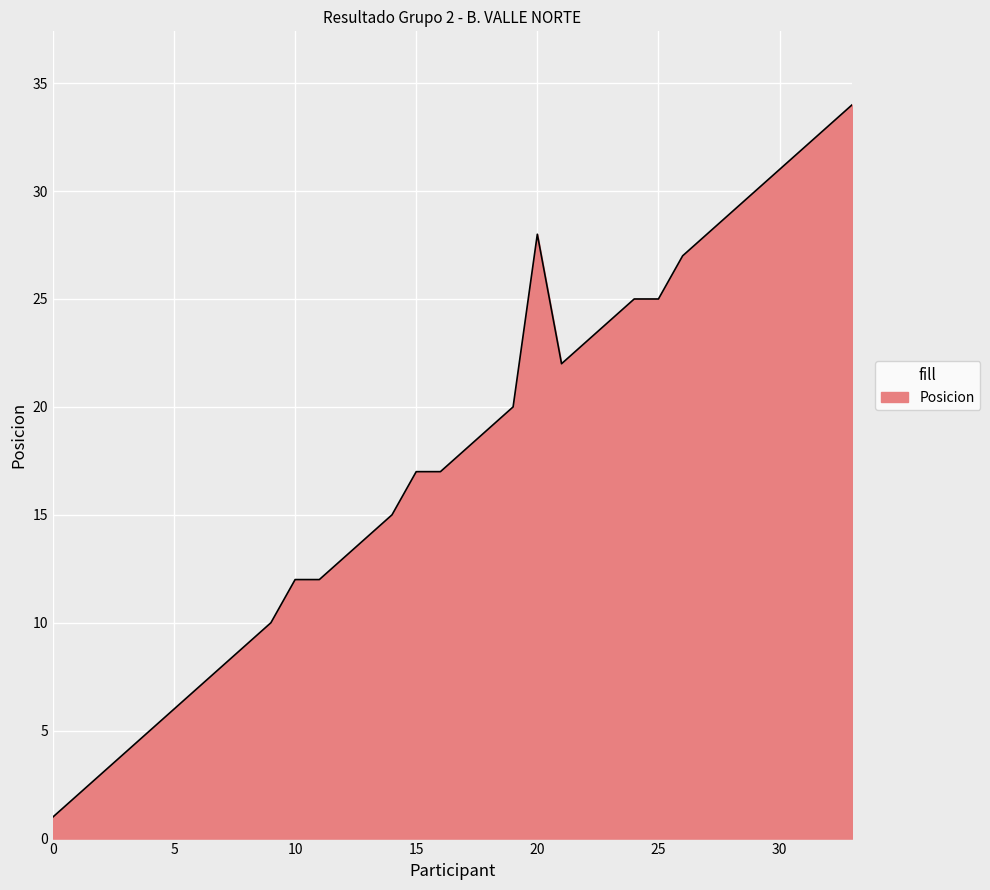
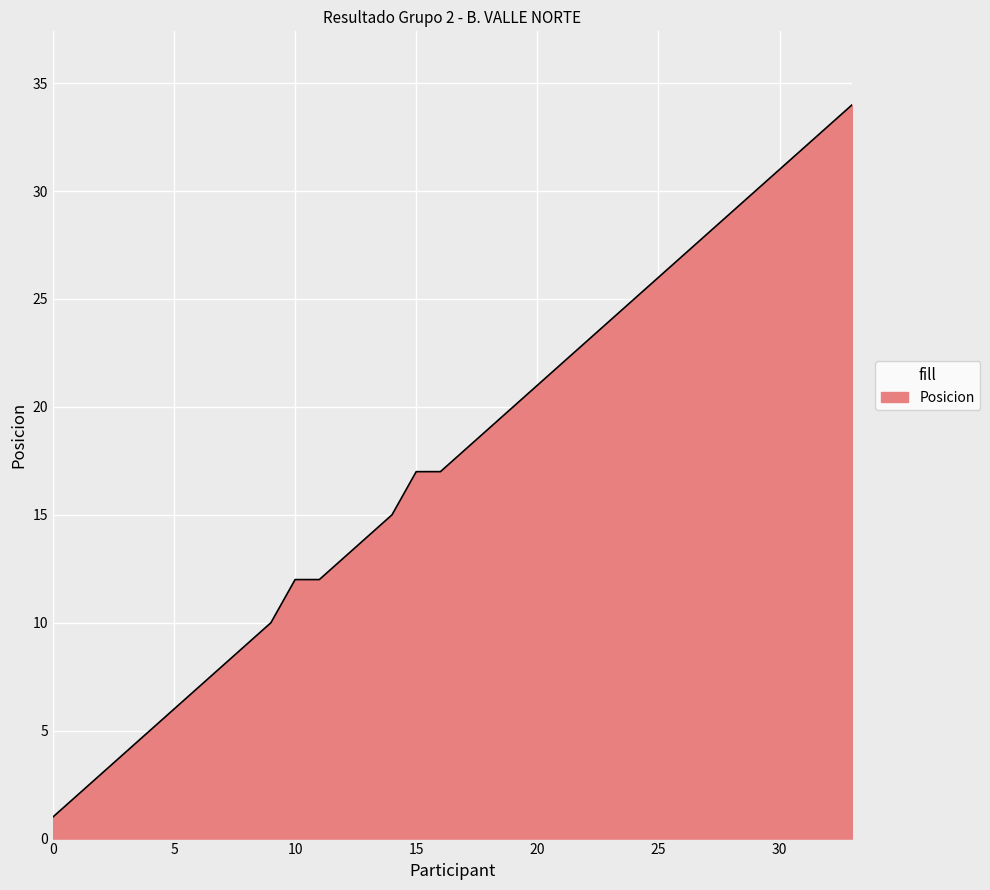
  {
    "0": 1,
    "5": 6,
    "10": 12,
    "15": 17,
-   "20": 28,
-   "25": 25,
+   "20": 21,
+   "25": 26,
    "30": 31
  }
